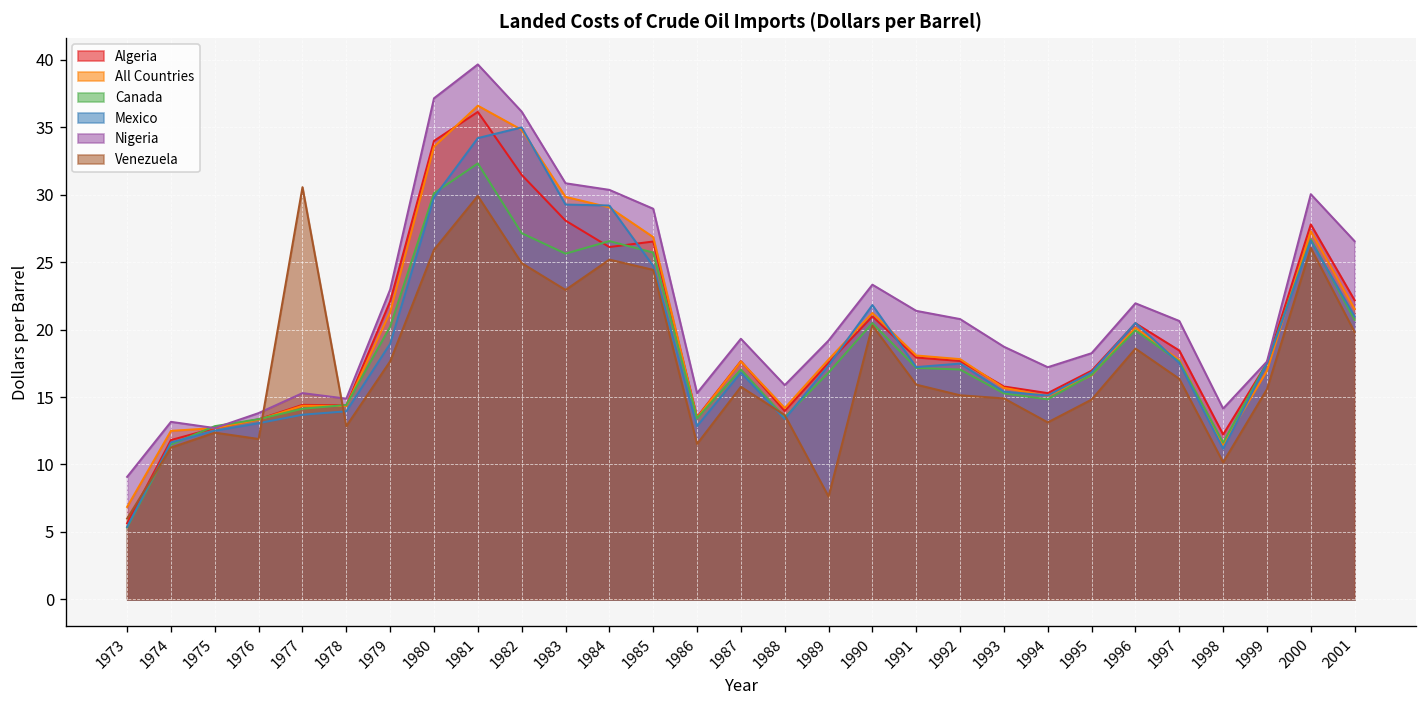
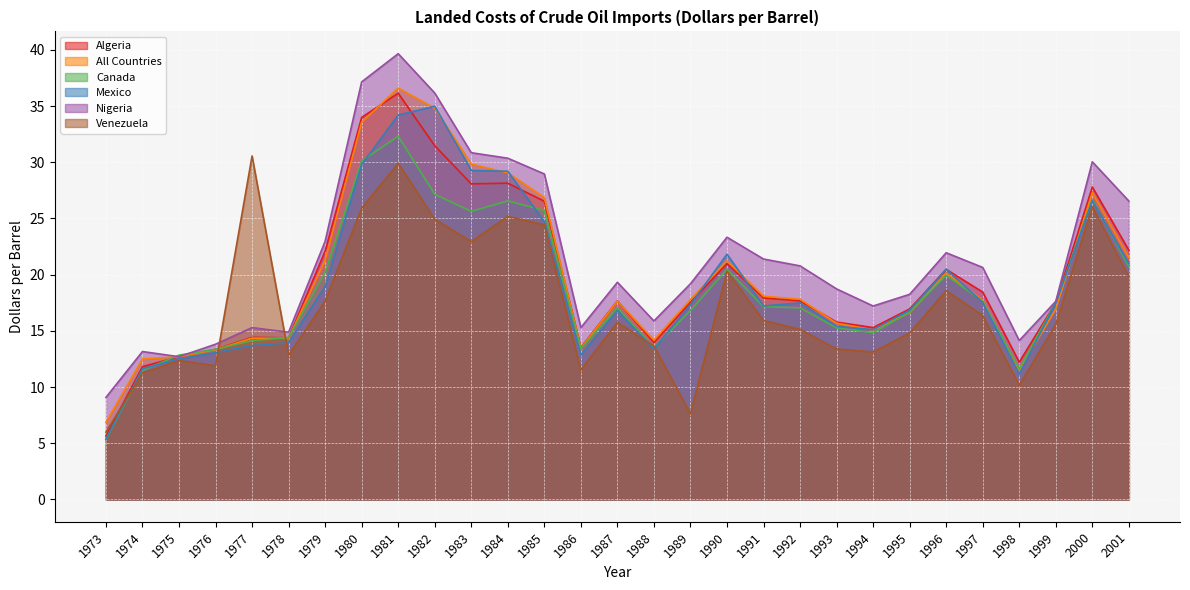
  {
    "Algeria": {
      "1973": 5.6,
      "1979": 22.1,
      "1980": 34.0,
      "1981": 36.1,
      "1982": 31.5,
      "1983": 28.1,
-     "1984": 26.1,
+     "1984": 28.1,
      "1985": 26.5,
      "1990": 21.0,
      "1997": 18.5,
      "1998": 12.2,
      "2000": 27.8,
      "2001": 22.2
    },
    "All Countries": {
      "1973": 6.9,
      "1974": 12.5,
      "1979": 21.3,
      "1980": 33.6,
      "1981": 36.6,
      "1983": 29.8,
      "1985": 26.9,
      "1989": 17.8,
      "1990": 21.2,
      "1999": 16.9,
      "2000": 27.3,
      "2001": 21.5
    },
    "Canada": {
      "1979": 20.2,
      "1980": 30.1,
      "1981": 32.3,
      "1982": 27.2,
      "1983": 25.6,
      "1984": 26.6,
      "1985": 25.7,
      "1987": 17.0,
      "1989": 16.8,
      "1992": 17.0,
      "1994": 14.8,
      "2001": 20.7
    },
    "Mexico": {
      "1976": 13.1,
      "1977": 13.7,
      "1978": 13.9,
      "1979": 19.0,
      "1980": 29.8,
      "1981": 34.2,
      "1983": 29.3,
      "1985": 24.7,
      "1986": 12.8,
      "1987": 16.8,
      "1990": 21.8,
      "1998": 11.2,
      "2001": 21.0
    },
    "Nigeria": {
      "1973": 9.1,
      "1974": 13.2,
      "1976": 13.8,
      "1977": 15.3,
      "1978": 14.9,
      "1979": 23.0,
      "1980": 37.2,
      "1981": 39.7,
      "1982": 36.2,
      "1983": 30.9,
      "1984": 30.4,
      "1985": 29.0,
      "1986": 15.3,
      "1987": 19.3,
      "1988": 15.9,
      "1989": 19.2,
      "1990": 23.3,
      "1991": 21.4,
      "1992": 20.8,
      "1993": 18.7,
      "1994": 17.2,
      "1995": 18.3,
      "1996": 22.0,
      "1997": 20.6,
      "1998": 14.1,
      "2000": 30.0,
      "2001": 26.6
    },
    "Venezuela": {
      "1973": 6.0,
      "1974": 11.3,
      "1976": 11.9,
      "1977": 30.6,
      "1978": 12.8,
      "1979": 17.7,
      "1980": 25.9,
      "1981": 29.9,
      "1982": 24.9,
      "1983": 22.9,
      "1984": 25.2,
      "1985": 24.4,
      "1986": 11.5,
      "1987": 15.8,
      "1989": 7.6,
      "1991": 15.9,
      "1992": 15.1,
-     "1993": 14.9,
+     "1993": 13.4,
      "1994": 13.1,
      "1995": 14.8,
      "1996": 18.6,
      "1997": 16.4,
      "1998": 10.2,
      "1999": 15.6,
      "2000": 26.1,
      "2001": 19.8
    }
  }
